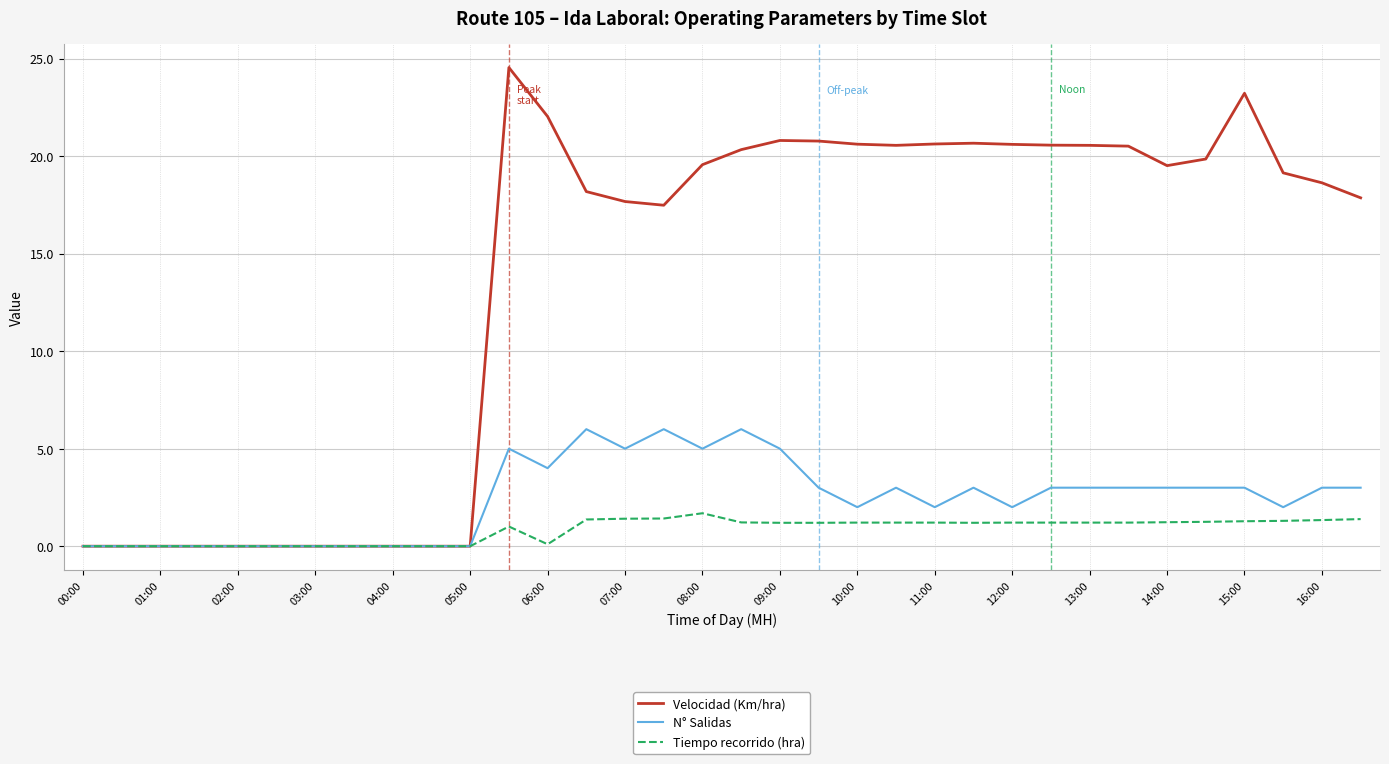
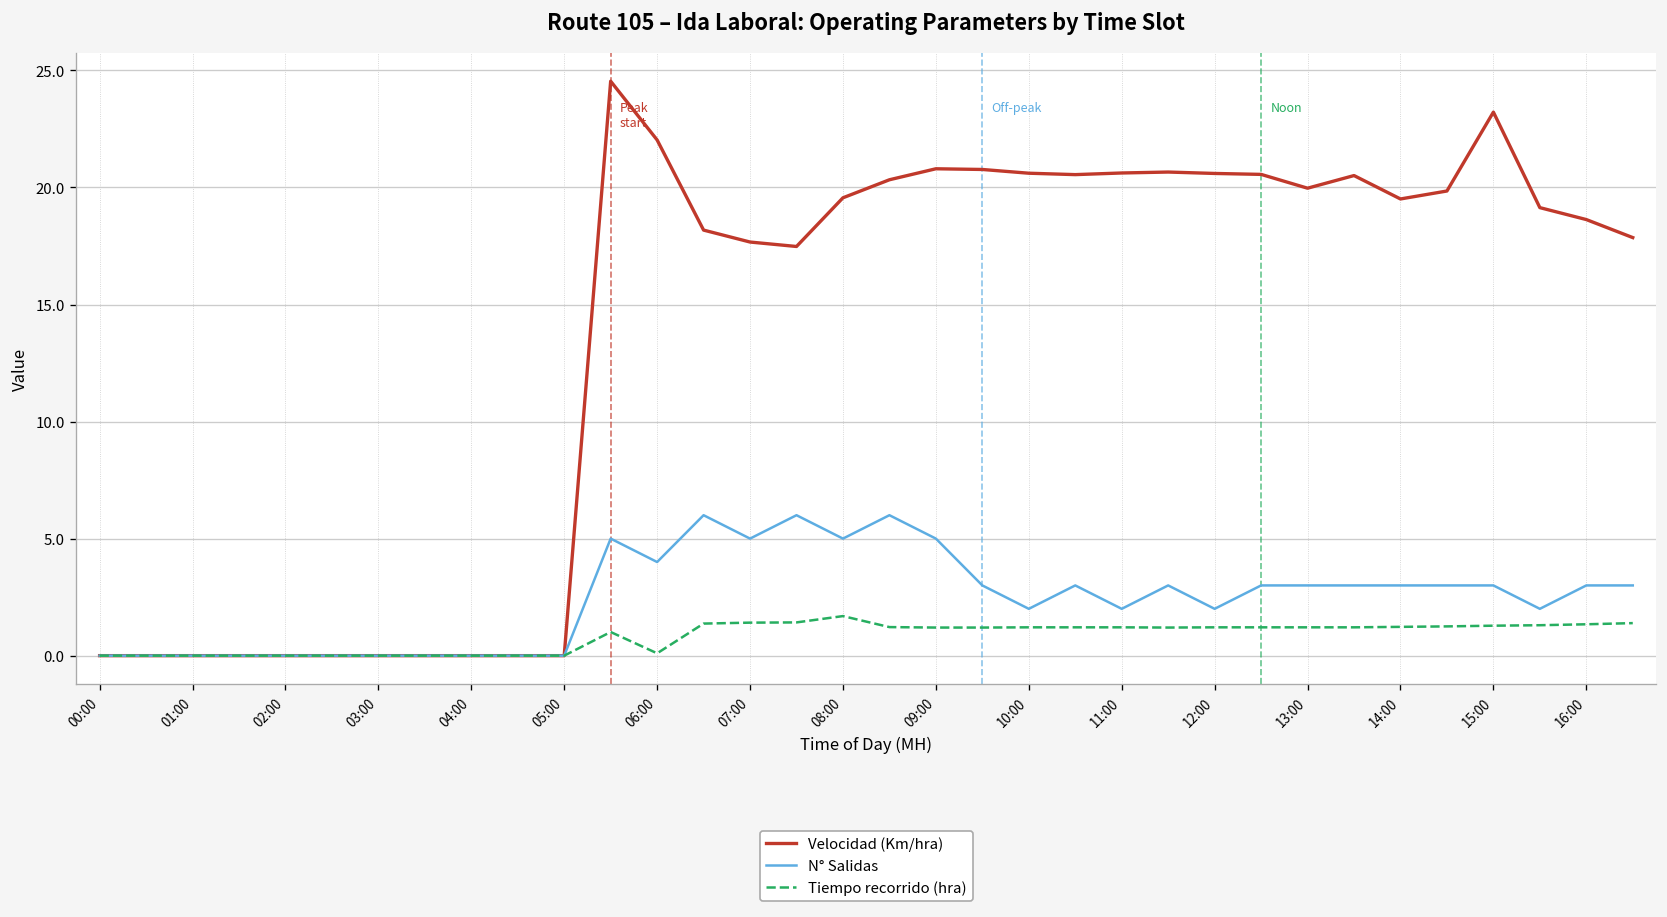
  {
    "Velocidad (Km/hra)": {
      "06:00": 22.0,
      "07:00": 17.7,
      "08:00": 19.6,
      "09:00": 20.8,
      "10:00": 20.6,
      "11:00": 20.6,
      "12:00": 20.6,
-     "13:00": 20.6,
+     "13:00": 20.0,
      "14:00": 19.5,
      "15:00": 23.2,
      "16:00": 18.6
    },
    "N° Salidas": {
      "06:00": 4.0,
      "07:00": 5.0,
      "08:00": 5.0,
      "09:00": 5.0,
      "10:00": 2.0,
      "11:00": 2.0,
      "12:00": 2.0,
      "13:00": 3.0,
      "14:00": 3.0,
      "15:00": 3.0,
      "16:00": 3.0
    },
    "Tiempo recorrido (hra)": {
      "06:00": 0.1,
      "07:00": 1.4,
      "08:00": 1.7,
      "09:00": 1.2,
      "10:00": 1.2,
      "11:00": 1.2,
      "12:00": 1.2,
      "13:00": 1.2,
      "14:00": 1.2,
      "15:00": 1.3,
      "16:00": 1.3
    }
  }
